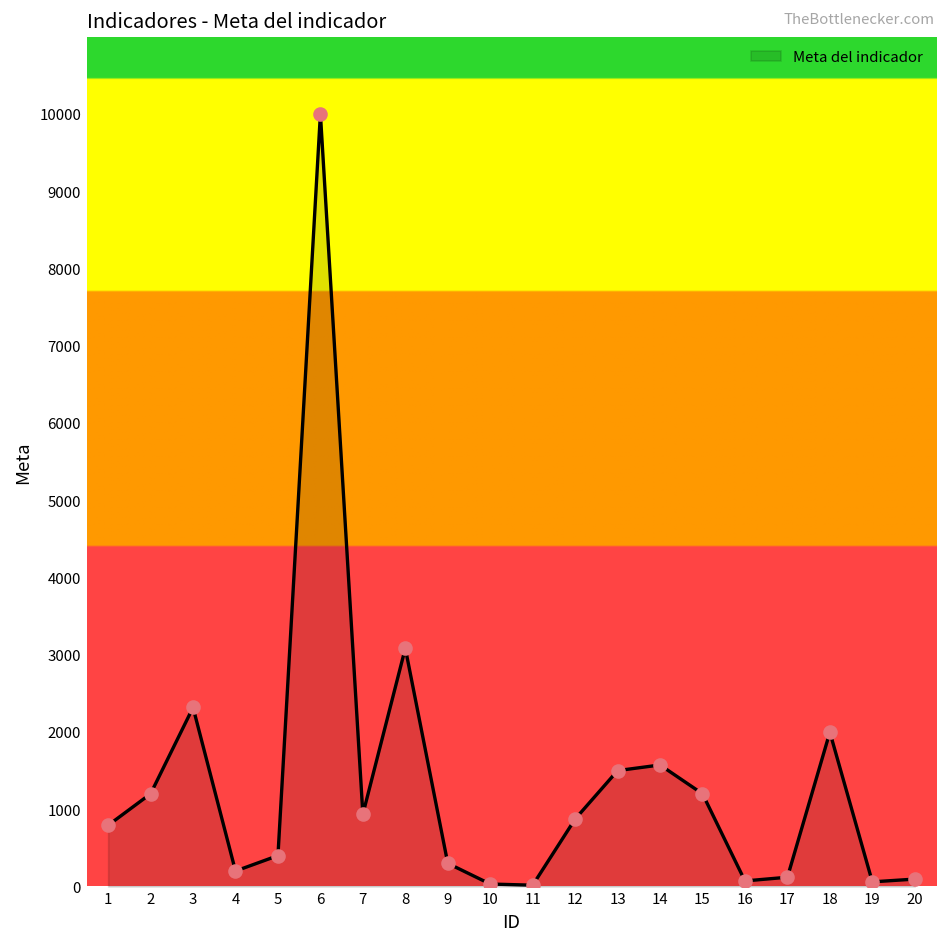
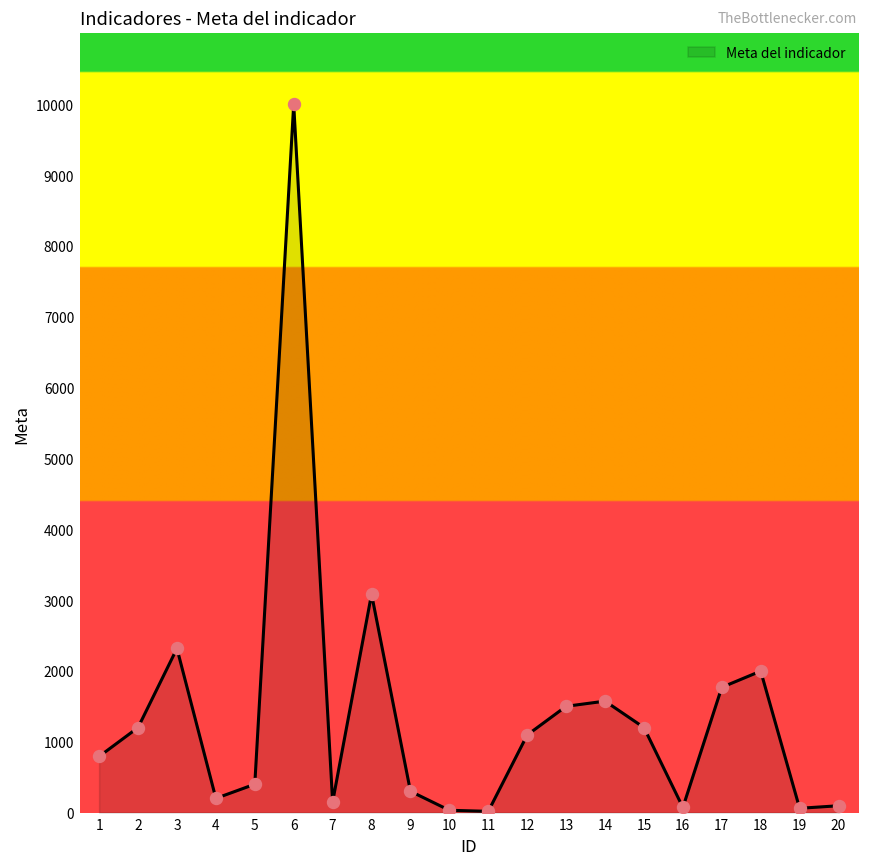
  {
    "1": 800,
    "2": 1200,
    "3": 2300,
    "4": 200,
    "5": 400,
    "6": 10000,
-   "7": 900,
+   "7": 200,
    "8": 3100,
    "9": 300,
    "10": 0,
    "11": 0,
-   "12": 900,
+   "12": 1100,
    "13": 1500,
    "14": 1600,
    "15": 1200,
    "16": 100,
-   "17": 100,
+   "17": 1800,
    "18": 2000,
    "19": 100,
    "20": 100
  }
